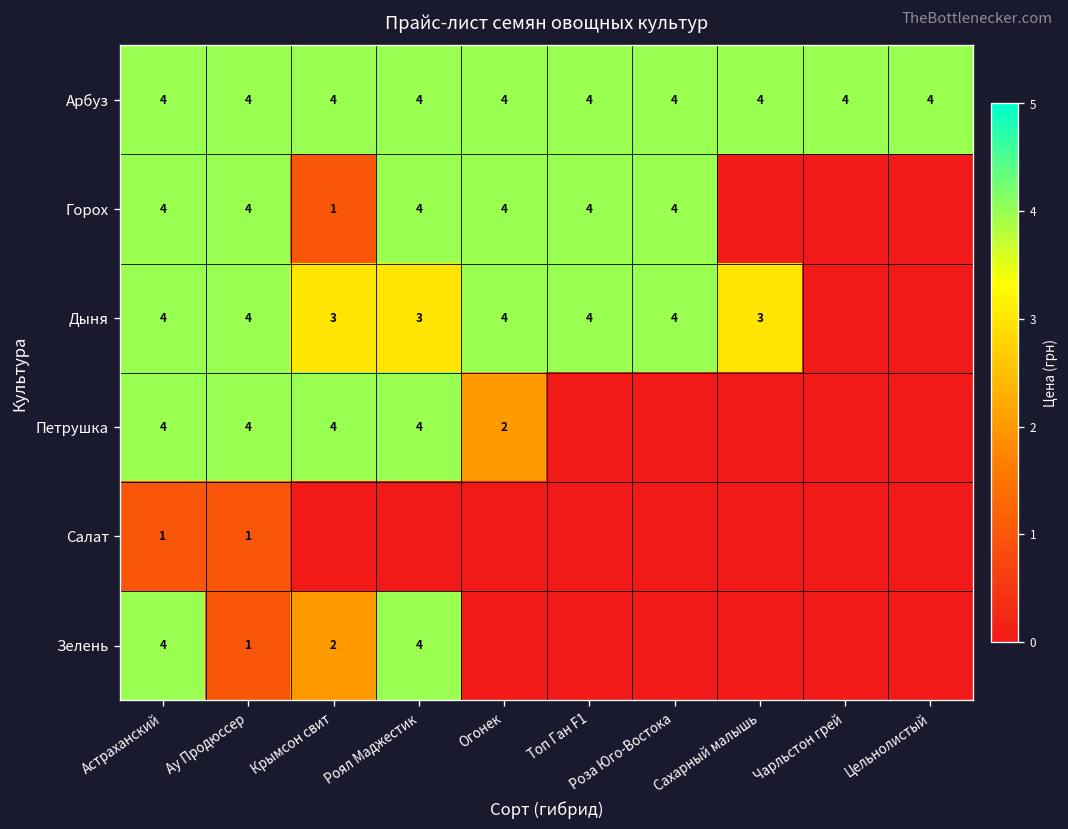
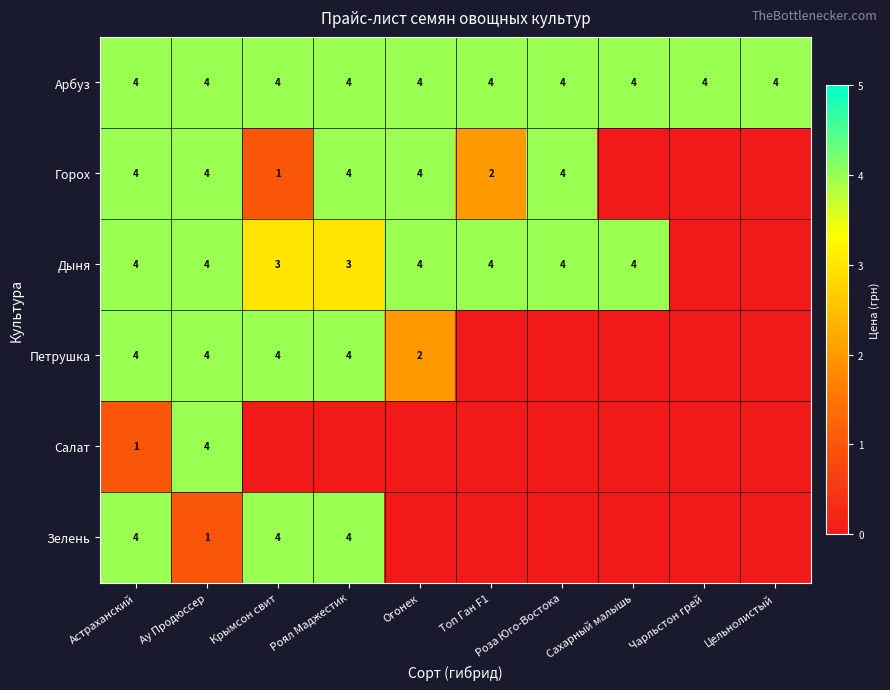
  {
    "Арбуз": {
      "Астраханский": 4,
      "Ау Продюссер": 4,
      "Крымсон свит": 4,
      "Роял Маджестик": 4,
      "Огонек": 4,
      "Топ Ган F1": 4,
      "Роза Юго-Востока": 4,
      "Сахарный малышь": 4,
      "Чарльстон грей": 4,
      "Цельнолистый": 4
    },
    "Горох": {
      "Астраханский": 4,
      "Ау Продюссер": 4,
      "Крымсон свит": 1,
      "Роял Маджестик": 4,
      "Огонек": 4,
-     "Топ Ган F1": 4,
+     "Топ Ган F1": 2,
      "Роза Юго-Востока": 4
    },
    "Дыня": {
      "Астраханский": 4,
      "Ау Продюссер": 4,
      "Крымсон свит": 3,
      "Роял Маджестик": 3,
      "Огонек": 4,
      "Топ Ган F1": 4,
      "Роза Юго-Востока": 4,
-     "Сахарный малышь": 3
+     "Сахарный малышь": 4
    },
    "Петрушка": {
      "Астраханский": 4,
      "Ау Продюссер": 4,
      "Крымсон свит": 4,
      "Роял Маджестик": 4,
      "Огонек": 2
    },
    "Салат": {
      "Астраханский": 1,
-     "Ау Продюссер": 1
+     "Ау Продюссер": 4
    },
    "Зелень": {
      "Астраханский": 4,
      "Ау Продюссер": 1,
-     "Крымсон свит": 2,
+     "Крымсон свит": 4,
      "Роял Маджестик": 4
    }
  }
